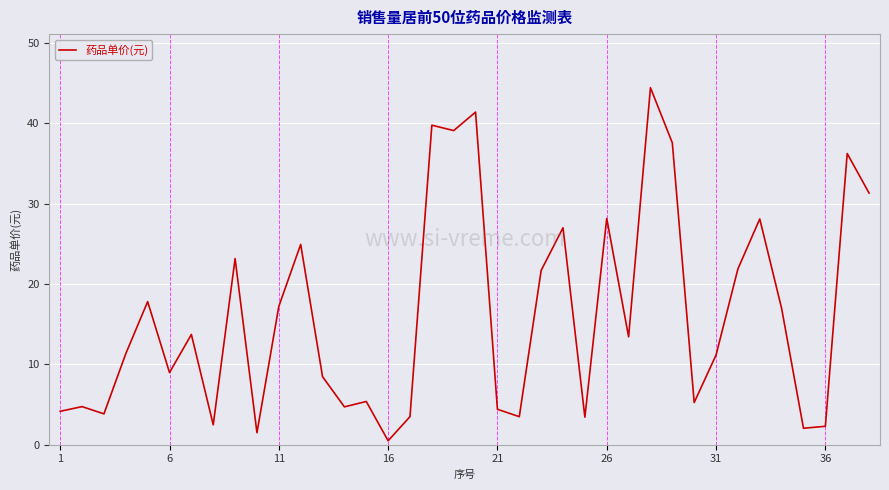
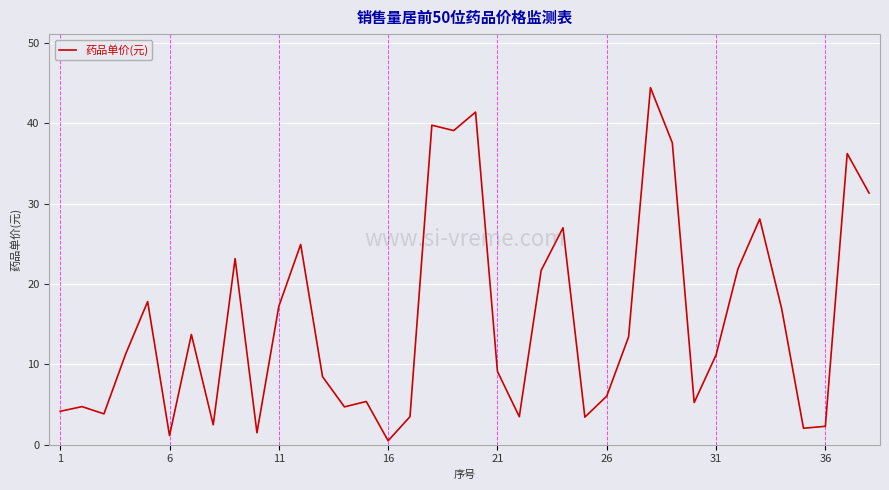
  {
    "1": 4,
-   "6": 9,
+   "6": 1,
    "11": 17,
    "16": 0,
-   "21": 4,
-   "26": 28,
+   "21": 9,
+   "26": 6,
    "31": 11,
    "36": 2
  }
